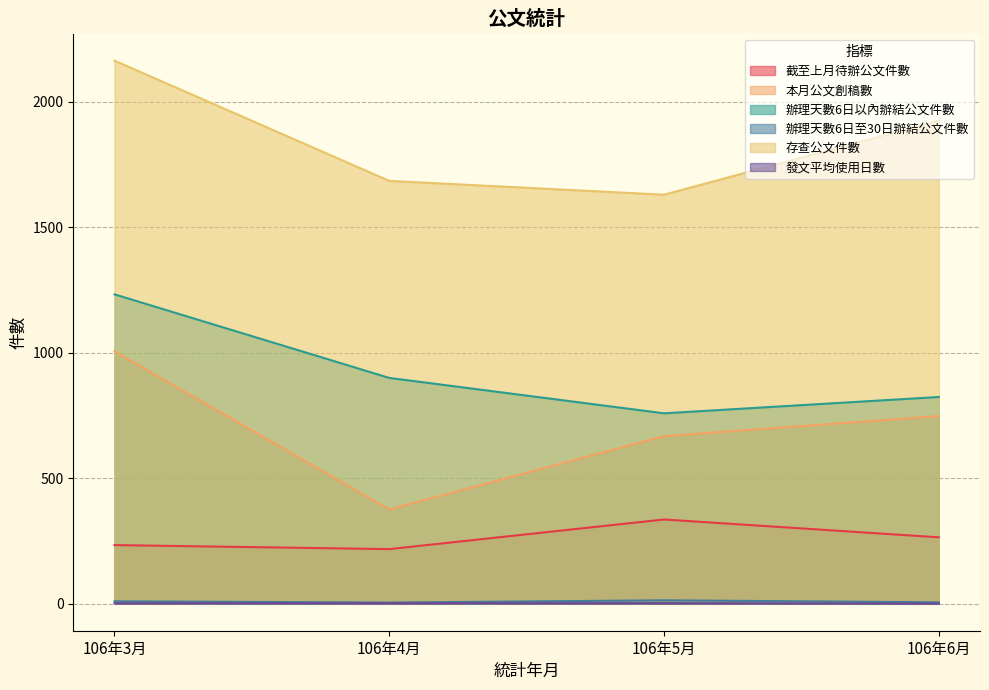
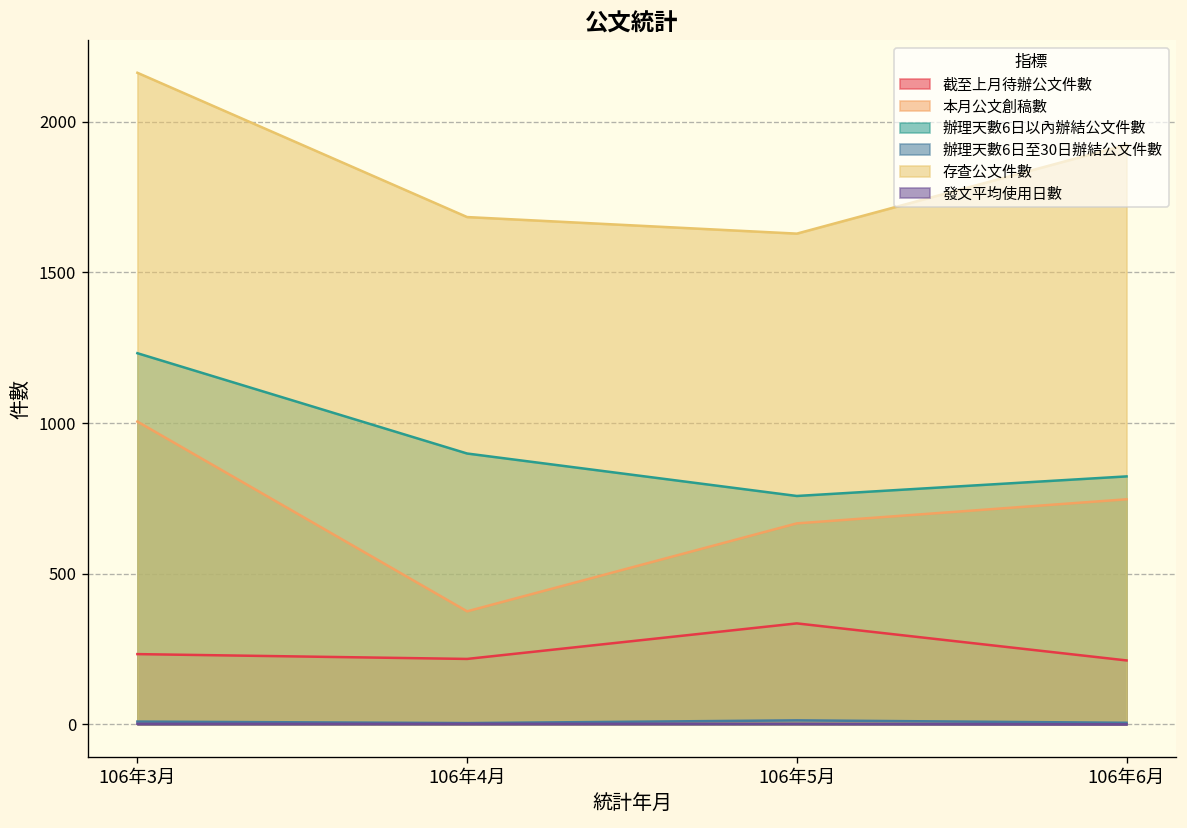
  {
    "截至上月待辦公文件數": {
      "106年3月": 230,
      "106年4月": 220,
      "106年5月": 340,
-     "106年6月": 260
+     "106年6月": 210
    }
  }
